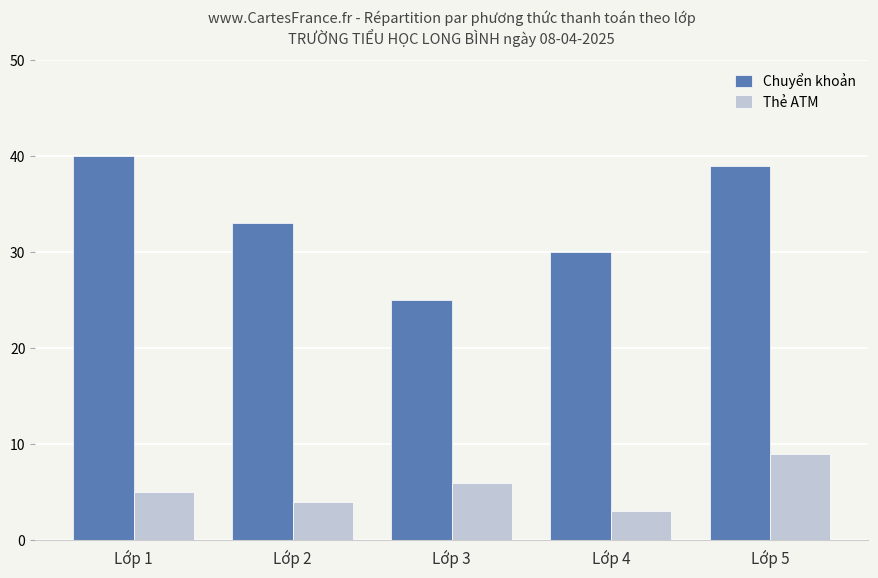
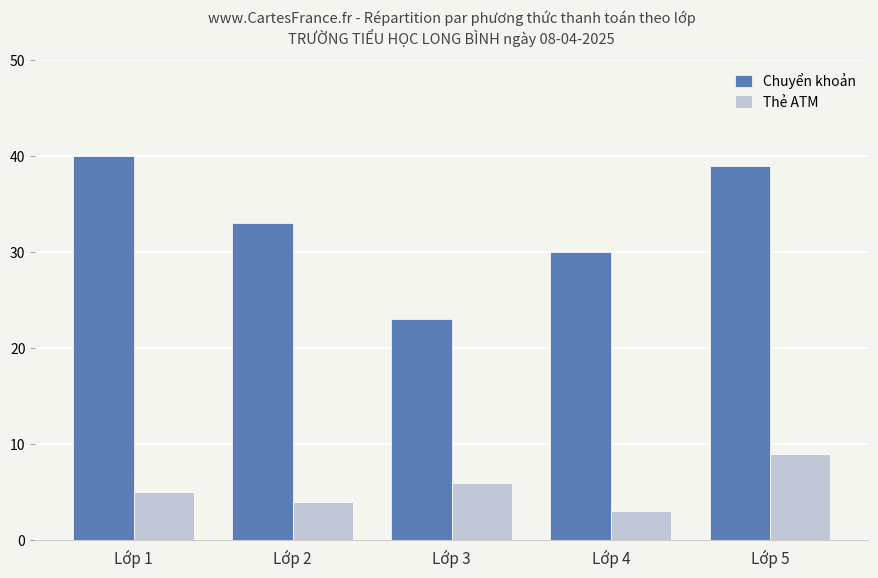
  {
    "Chuyển khoản": {
      "Lớp 1": 40,
      "Lớp 2": 33,
-     "Lớp 3": 25,
+     "Lớp 3": 23,
      "Lớp 4": 30,
      "Lớp 5": 39
    },
    "Thẻ ATM": {
      "Lớp 1": 5,
      "Lớp 2": 4,
      "Lớp 3": 6,
      "Lớp 4": 3,
      "Lớp 5": 9
    }
  }
